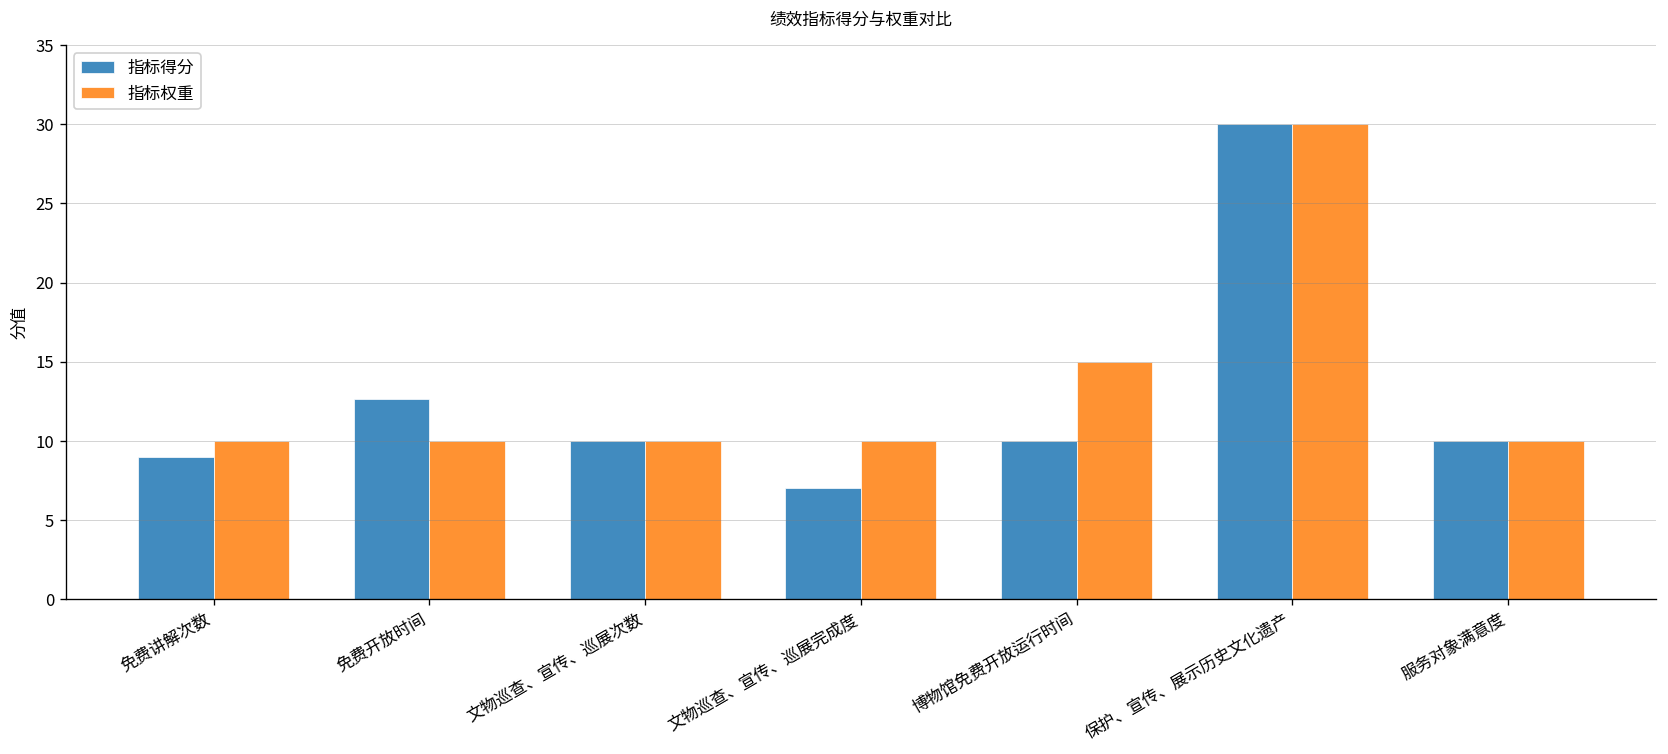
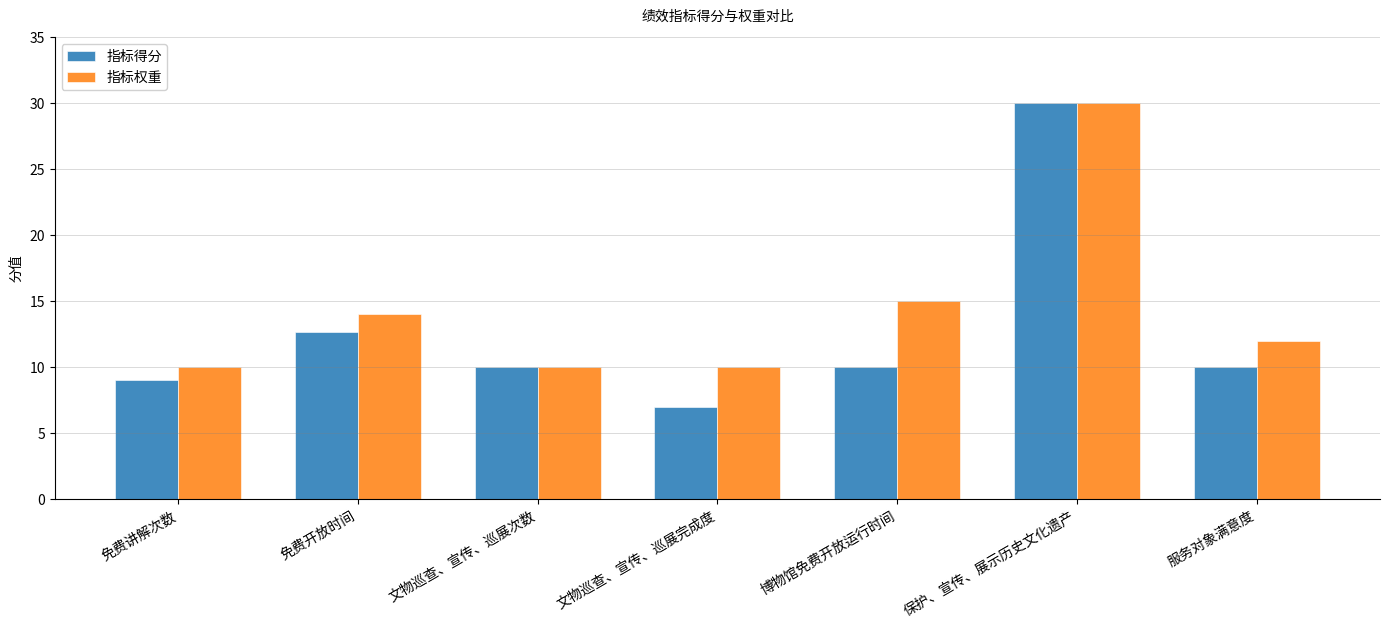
  {
    "指标得分": {
      "免费讲解次数": 9,
      "免费开放时间": 12.7,
      "文物巡查、宣传、巡展次数": 10,
      "文物巡查、宣传、巡展完成度": 7,
      "博物馆免费开放运行时间": 10,
      "保护、宣传、展示历史文化遗产": 30,
      "服务对象满意度": 10
    },
    "指标权重": {
      "免费讲解次数": 10,
-     "免费开放时间": 10,
+     "免费开放时间": 14,
      "文物巡查、宣传、巡展次数": 10,
      "文物巡查、宣传、巡展完成度": 10,
      "博物馆免费开放运行时间": 15,
      "保护、宣传、展示历史文化遗产": 30,
-     "服务对象满意度": 10
+     "服务对象满意度": 12
    }
  }
